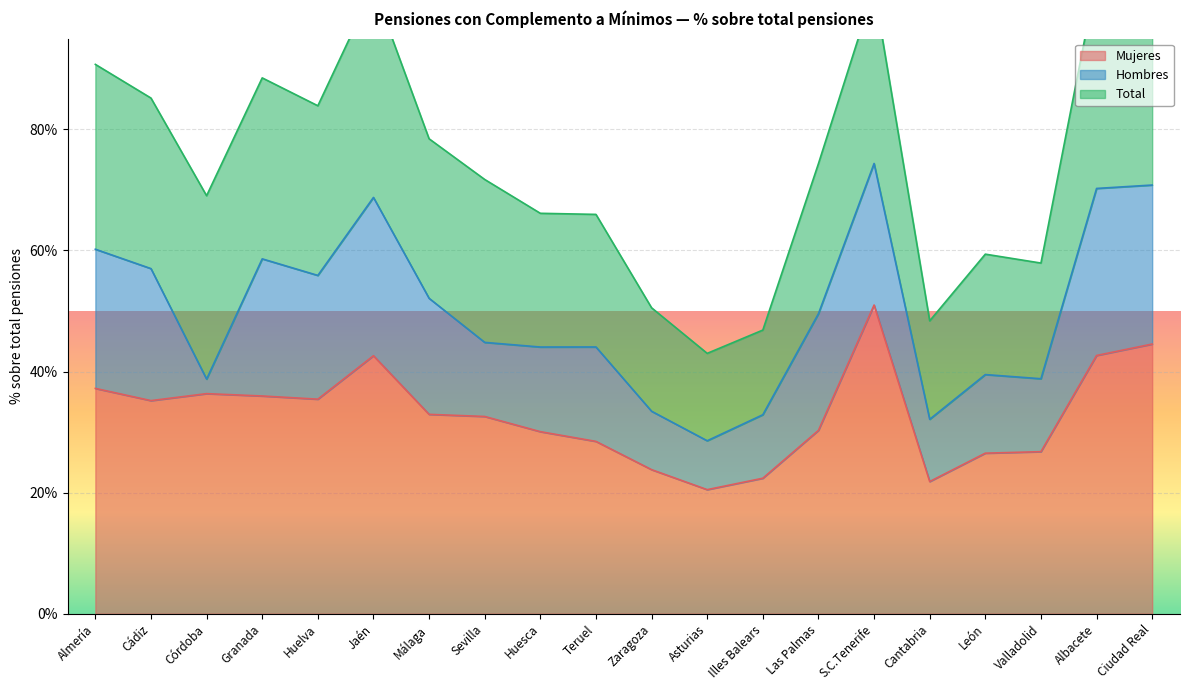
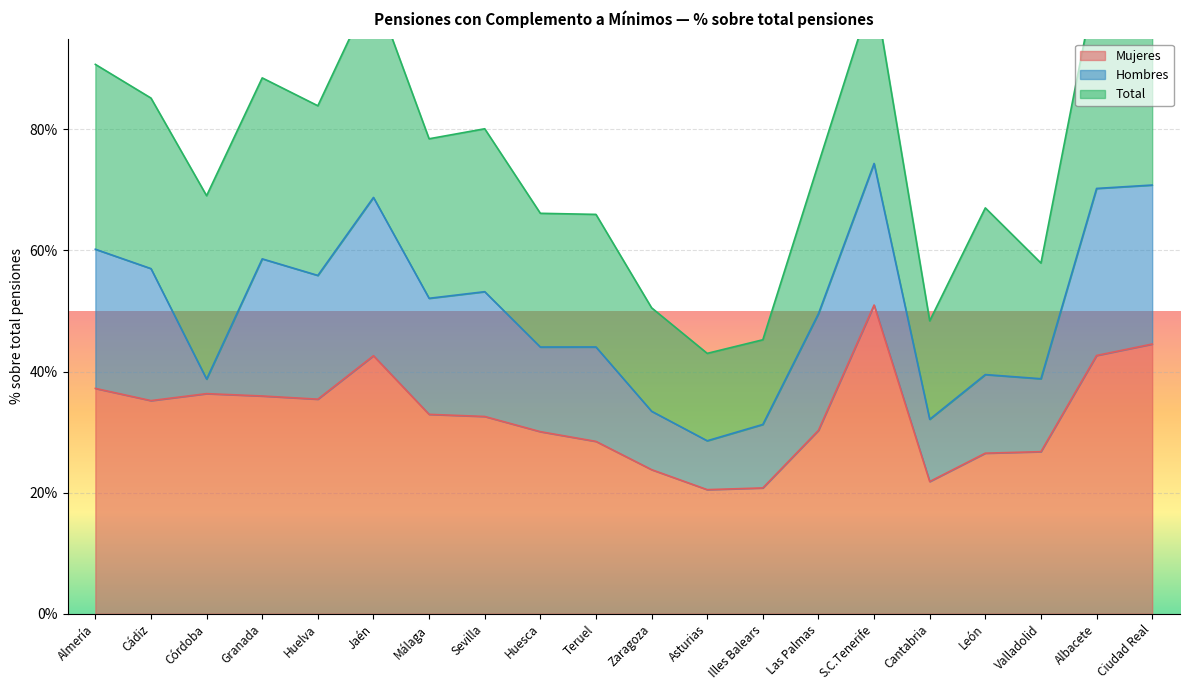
  {
    "Mujeres": {
      "Almería": "37%",
      "Cádiz": "35%",
      "Córdoba": "36%",
      "Granada": "36%",
      "Huelva": "35%",
      "Jaén": "43%",
      "Málaga": "33%",
      "Sevilla": "33%",
      "Huesca": "30%",
      "Teruel": "28%",
      "Zaragoza": "24%",
      "Asturias": "20%",
-     "Illes Balears": "22%",
+     "Illes Balears": "21%",
      "Las Palmas": "30%",
      "S.C.Tenerife": "51%",
      "Cantabria": "22%",
      "León": "27%",
      "Valladolid": "27%",
      "Albacete": "43%",
      "Ciudad Real": "45%"
    },
    "Hombres": {
      "Almería": "23%",
      "Cádiz": "22%",
      "Córdoba": "2%",
      "Granada": "23%",
      "Huelva": "20%",
      "Jaén": "26%",
      "Málaga": "19%",
-     "Sevilla": "12%",
+     "Sevilla": "21%",
      "Huesca": "14%",
      "Teruel": "16%",
      "Zaragoza": "10%",
      "Asturias": "8%",
      "Illes Balears": "10%",
      "Las Palmas": "19%",
      "S.C.Tenerife": "23%",
      "Cantabria": "10%",
      "León": "13%",
      "Valladolid": "12%",
      "Albacete": "28%",
      "Ciudad Real": "26%"
    },
    "Total": {
      "Almería": "31%",
      "Cádiz": "28%",
      "Córdoba": "30%",
      "Granada": "30%",
      "Huelva": "28%",
      "Málaga": "26%",
      "Sevilla": "27%",
      "Huesca": "22%",
      "Teruel": "22%",
      "Zaragoza": "17%",
      "Asturias": "14%",
      "Illes Balears": "14%",
      "Las Palmas": "25%",
      "Cantabria": "16%",
-     "León": "20%",
+     "León": "28%",
      "Valladolid": "19%"
    }
  }
